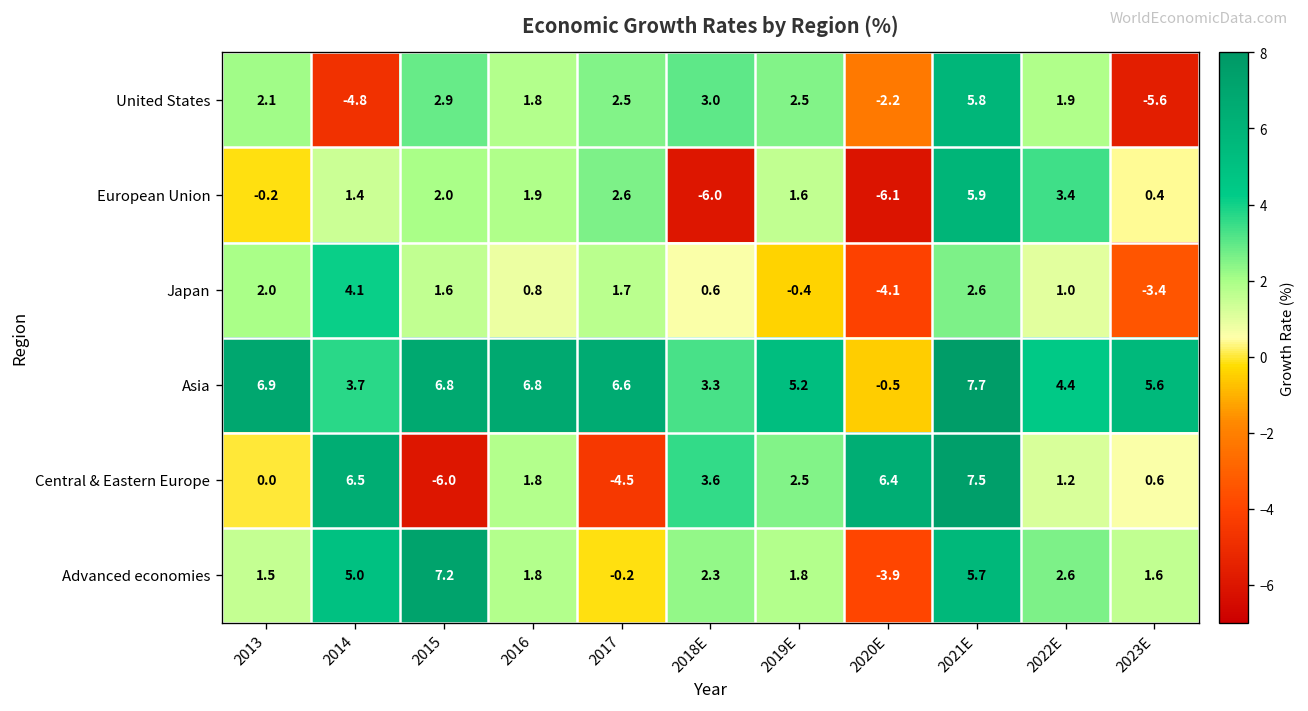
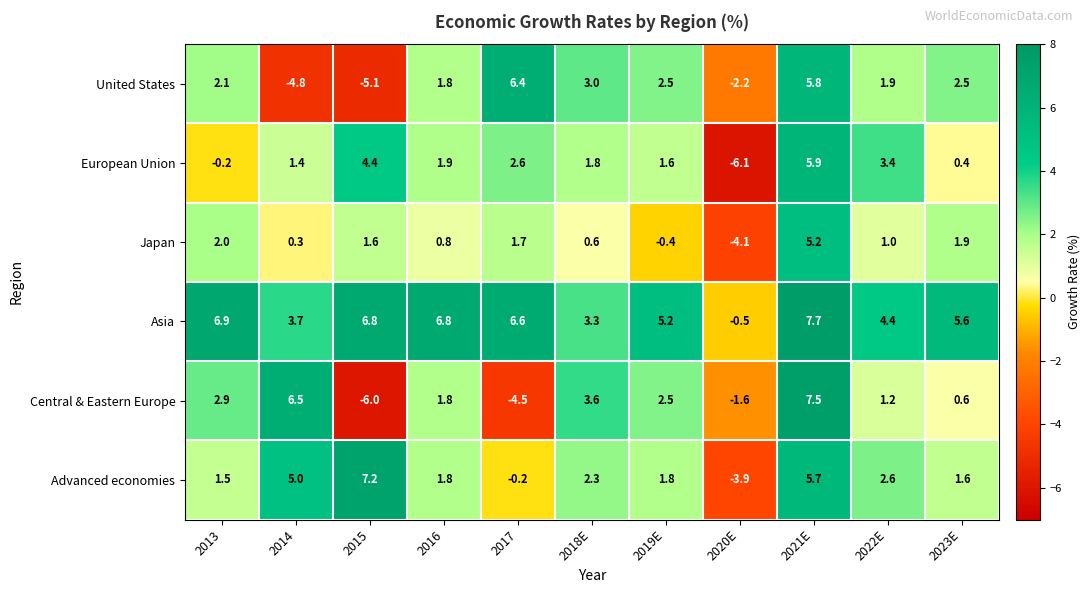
  {
    "United States": {
      "2013": 2.1,
      "2014": -4.8,
-     "2015": 2.9,
+     "2015": -5.1,
      "2016": 1.8,
-     "2017": 2.5,
+     "2017": 6.4,
      "2018E": 3.0,
      "2019E": 2.5,
      "2020E": -2.2,
      "2021E": 5.8,
      "2022E": 1.9,
-     "2023E": -5.6
+     "2023E": 2.5
    },
    "European Union": {
      "2013": -0.2,
      "2014": 1.4,
-     "2015": 2.0,
+     "2015": 4.4,
      "2016": 1.9,
      "2017": 2.6,
-     "2018E": -6.0,
+     "2018E": 1.8,
      "2019E": 1.6,
      "2020E": -6.1,
      "2021E": 5.9,
      "2022E": 3.4,
      "2023E": 0.4
    },
    "Japan": {
      "2013": 2.0,
-     "2014": 4.1,
+     "2014": 0.3,
      "2015": 1.6,
      "2016": 0.8,
      "2017": 1.7,
      "2018E": 0.6,
      "2019E": -0.4,
      "2020E": -4.1,
-     "2021E": 2.6,
+     "2021E": 5.2,
      "2022E": 1.0,
-     "2023E": -3.4
+     "2023E": 1.9
    },
    "Asia": {
      "2013": 6.9,
      "2014": 3.7,
      "2015": 6.8,
      "2016": 6.8,
      "2017": 6.6,
      "2018E": 3.3,
      "2019E": 5.2,
      "2020E": -0.5,
      "2021E": 7.7,
      "2022E": 4.4,
      "2023E": 5.6
    },
    "Central & Eastern Europe": {
-     "2013": 0.0,
+     "2013": 2.9,
      "2014": 6.5,
      "2015": -6.0,
      "2016": 1.8,
      "2017": -4.5,
      "2018E": 3.6,
      "2019E": 2.5,
-     "2020E": 6.4,
+     "2020E": -1.6,
      "2021E": 7.5,
      "2022E": 1.2,
      "2023E": 0.6
    },
    "Advanced economies": {
      "2013": 1.5,
      "2014": 5.0,
      "2015": 7.2,
      "2016": 1.8,
      "2017": -0.2,
      "2018E": 2.3,
      "2019E": 1.8,
      "2020E": -3.9,
      "2021E": 5.7,
      "2022E": 2.6,
      "2023E": 1.6
    }
  }
